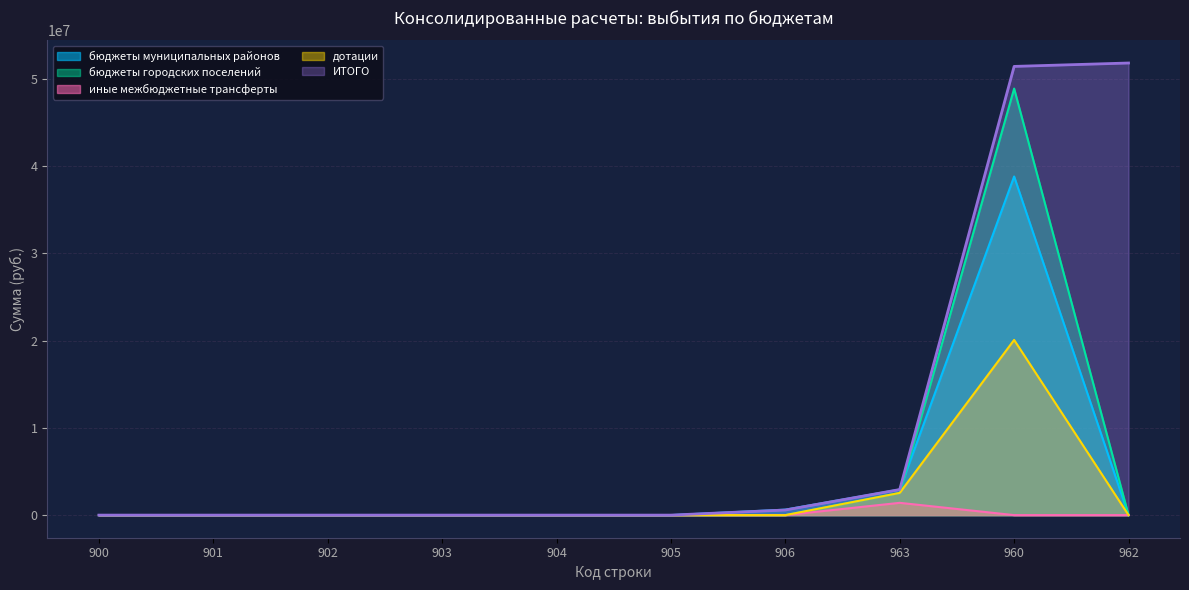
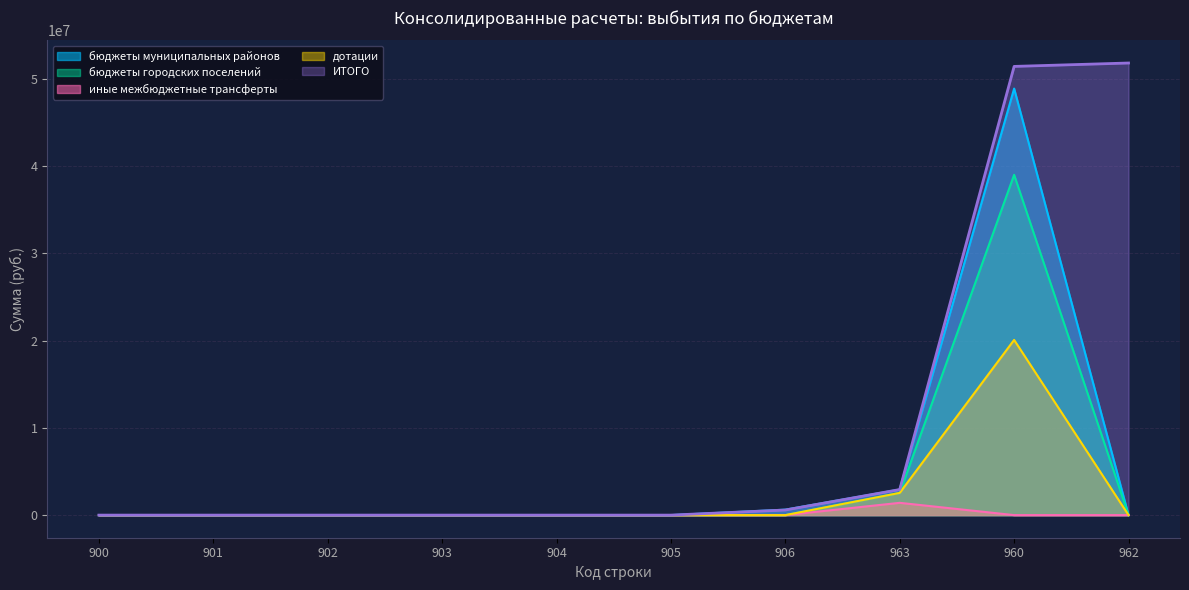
  {
    "бюджеты муниципальных районов": {
-     "960": 39000000
+     "960": 49000000
    },
    "бюджеты городских поселений": {
-     "960": 49000000
+     "960": 39000000
    },
    "иные межбюджетные трансферты": {
      "963": 1000000,
      "960": 0
    },
    "дотации": {
      "960": 20000000
    },
    "ИТОГО": {
      "960": 51000000,
      "962": 52000000
    }
  }
